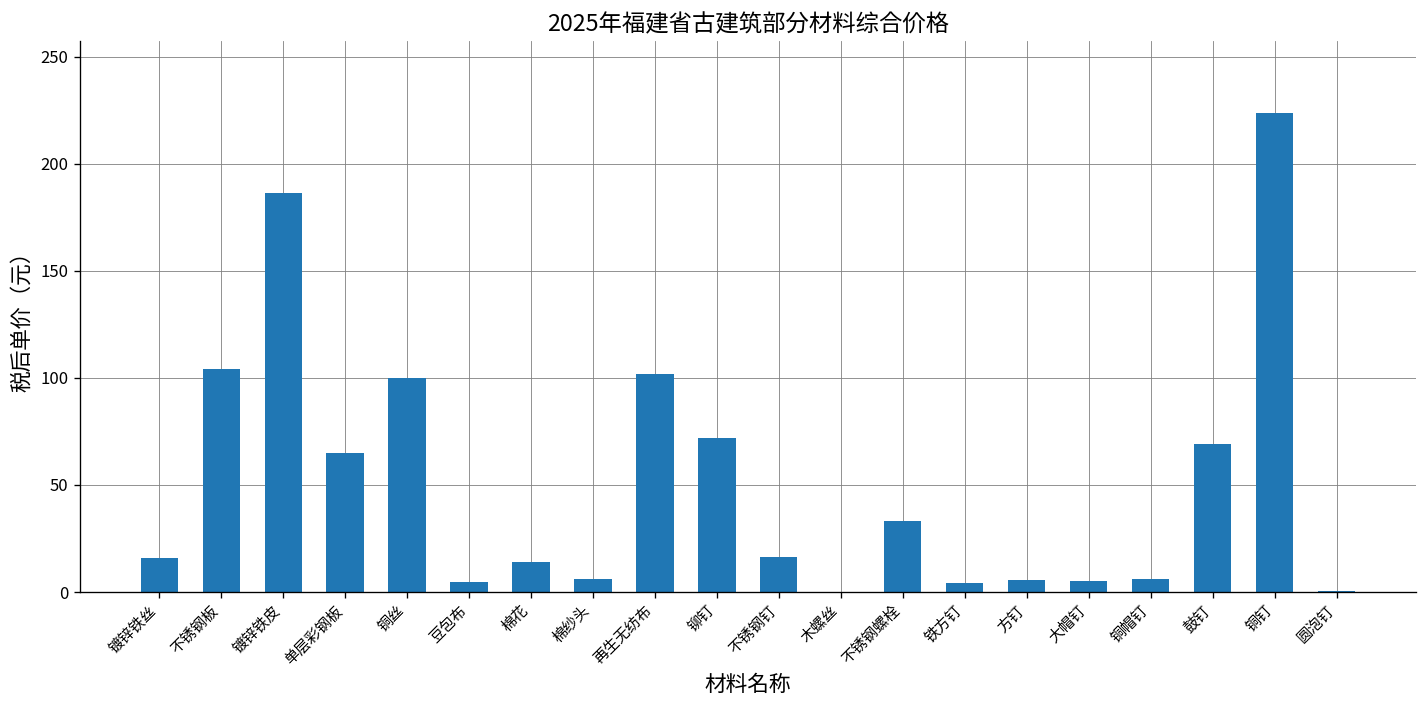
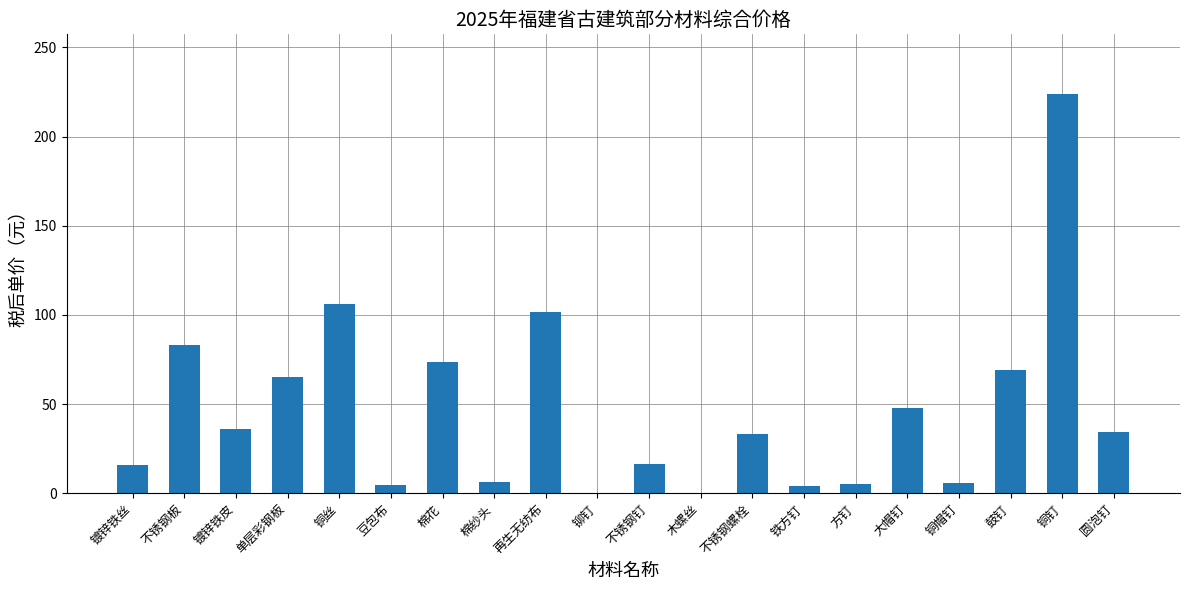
  {
    "镀锌铁丝": 16,
-   "不锈钢板": 104,
-   "镀锌铁皮": 186,
+   "不锈钢板": 83,
+   "镀锌铁皮": 36,
    "单层彩钢板": 65,
-   "铜丝": 100,
+   "铜丝": 106,
    "豆包布": 5,
-   "棉花": 14,
+   "棉花": 74,
    "棉纱头": 6,
    "再生无纺布": 102,
-   "铆钉": 72,
+   "铆钉": 0,
    "不锈钢钉": 16,
    "不锈钢螺栓": 33,
    "铁方钉": 4,
    "方钉": 5,
-   "大帽钉": 5,
+   "大帽钉": 48,
    "铜帽钉": 6,
    "鼓钉": 69,
    "铜钉": 224,
-   "圆泡钉": 0
+   "圆泡钉": 34
  }
